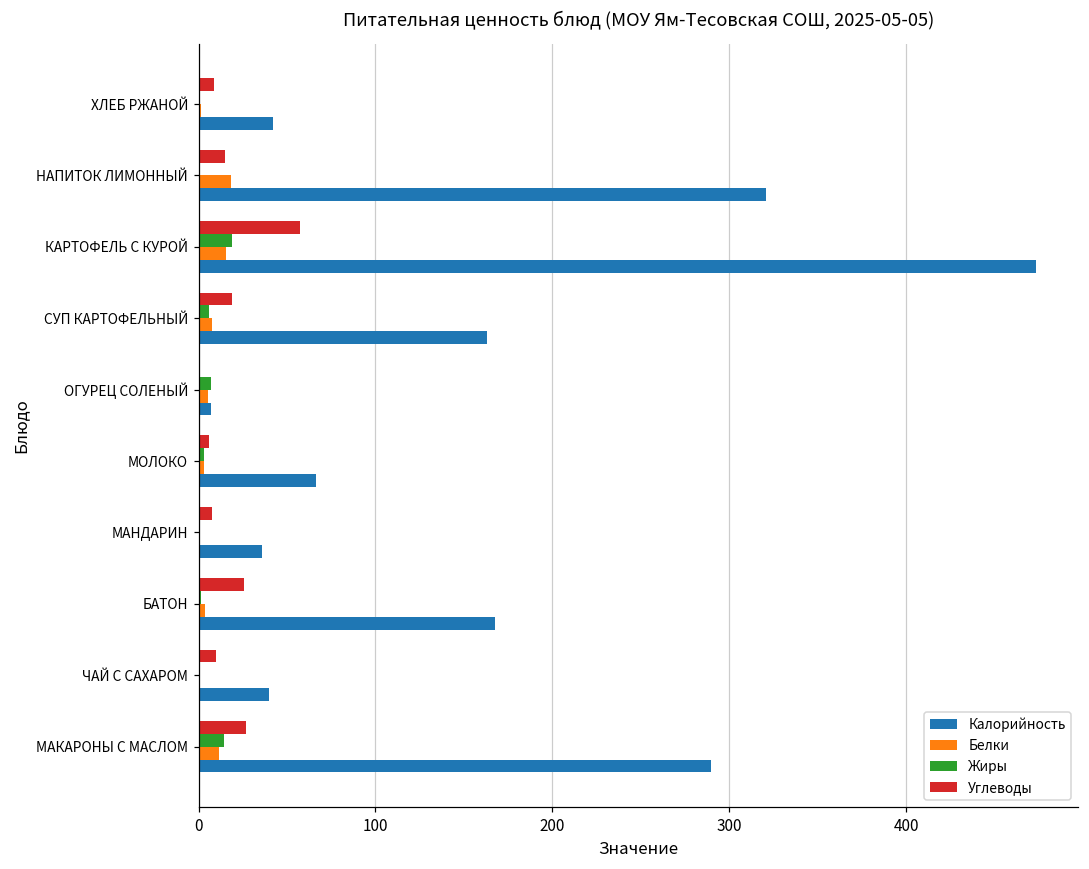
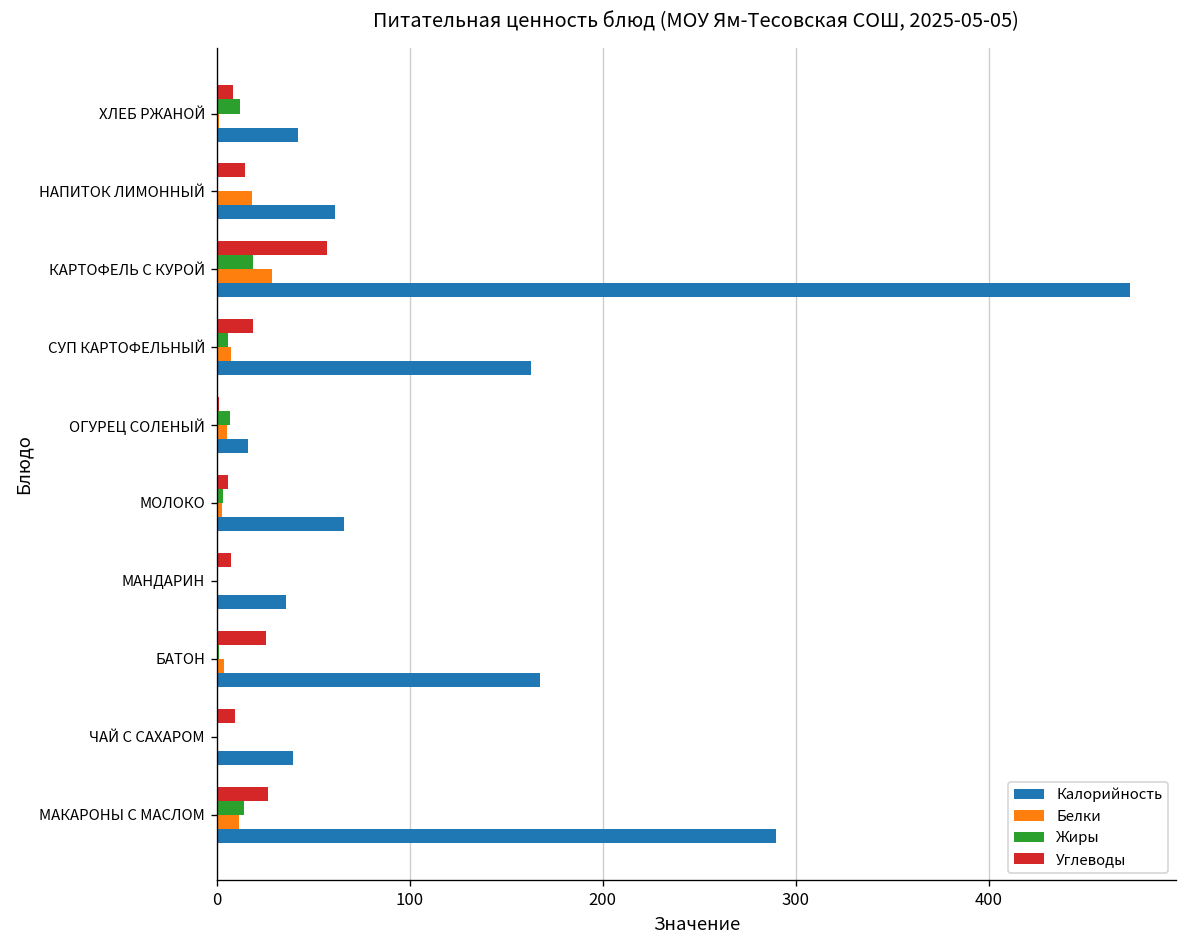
  {
    "Калорийность": {
      "ХЛЕБ РЖАНОЙ": 42,
-     "НАПИТОК ЛИМОННЫЙ": 321,
+     "НАПИТОК ЛИМОННЫЙ": 62,
      "КАРТОФЕЛЬ С КУРОЙ": 473,
      "СУП КАРТОФЕЛЬНЫЙ": 163,
-     "ОГУРЕЦ СОЛЕНЫЙ": 7,
+     "ОГУРЕЦ СОЛЕНЫЙ": 16,
      "МОЛОКО": 66,
      "МАНДАРИН": 36,
      "БАТОН": 168,
      "ЧАЙ С САХАРОМ": 40,
      "МАКАРОНЫ С МАСЛОМ": 290
    },
    "Белки": {
      "НАПИТОК ЛИМОННЫЙ": 19,
-     "КАРТОФЕЛЬ С КУРОЙ": 15,
+     "КАРТОФЕЛЬ С КУРОЙ": 29,
      "СУП КАРТОФЕЛЬНЫЙ": 8,
      "ОГУРЕЦ СОЛЕНЫЙ": 6,
      "МОЛОКО": 3,
      "БАТОН": 4,
      "ЧАЙ С САХАРОМ": 0,
      "МАКАРОНЫ С МАСЛОМ": 11
    },
    "Жиры": {
-     "ХЛЕБ РЖАНОЙ": 0,
+     "ХЛЕБ РЖАНОЙ": 12,
      "НАПИТОК ЛИМОННЫЙ": 0,
      "КАРТОФЕЛЬ С КУРОЙ": 19,
      "СУП КАРТОФЕЛЬНЫЙ": 6,
      "ОГУРЕЦ СОЛЕНЫЙ": 7,
      "МОЛОКО": 3,
      "ЧАЙ С САХАРОМ": 0,
      "МАКАРОНЫ С МАСЛОМ": 14
    },
    "Углеводы": {
      "ХЛЕБ РЖАНОЙ": 9,
      "НАПИТОК ЛИМОННЫЙ": 15,
      "КАРТОФЕЛЬ С КУРОЙ": 57,
      "СУП КАРТОФЕЛЬНЫЙ": 19,
      "МОЛОКО": 6,
      "МАНДАРИН": 8,
      "БАТОН": 26,
      "ЧАЙ С САХАРОМ": 10,
      "МАКАРОНЫ С МАСЛОМ": 27
    }
  }
